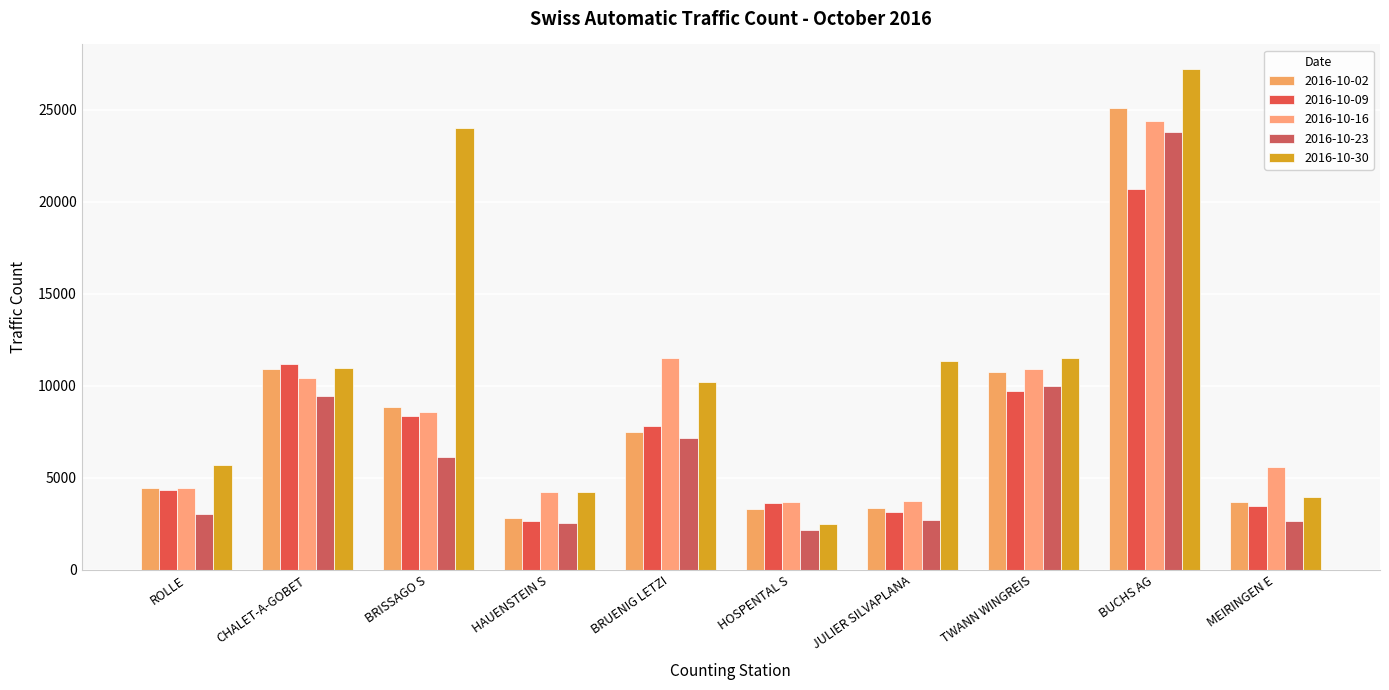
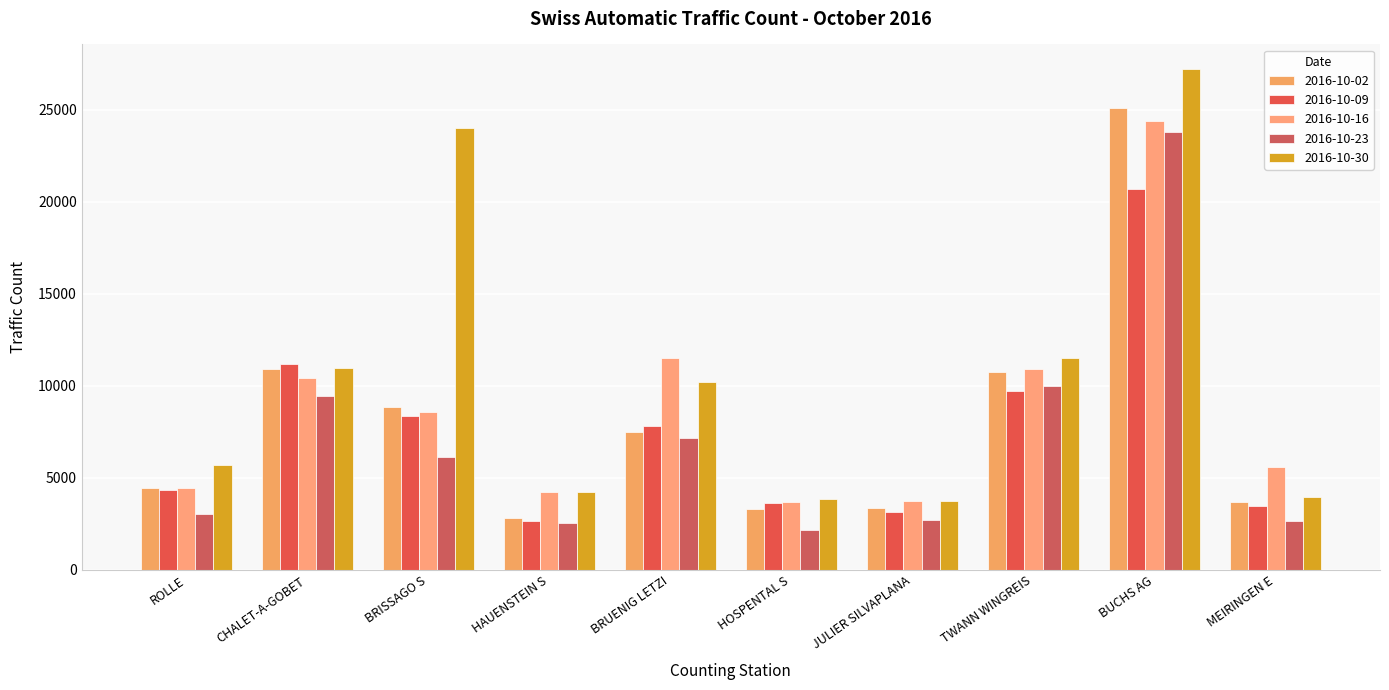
  {
    "2016-10-30": {
      "ROLLE": 5700,
      "CHALET-A-GOBET": 11000,
      "BRISSAGO S": 24000,
      "HAUENSTEIN S": 4200,
      "BRUENIG LETZI": 10200,
-     "HOSPENTAL S": 2500,
-     "JULIER SILVAPLANA": 11400,
+     "HOSPENTAL S": 3900,
+     "JULIER SILVAPLANA": 3700,
      "TWANN WINGREIS": 11500,
      "BUCHS AG": 27200,
      "MEIRINGEN E": 4000
    }
  }
